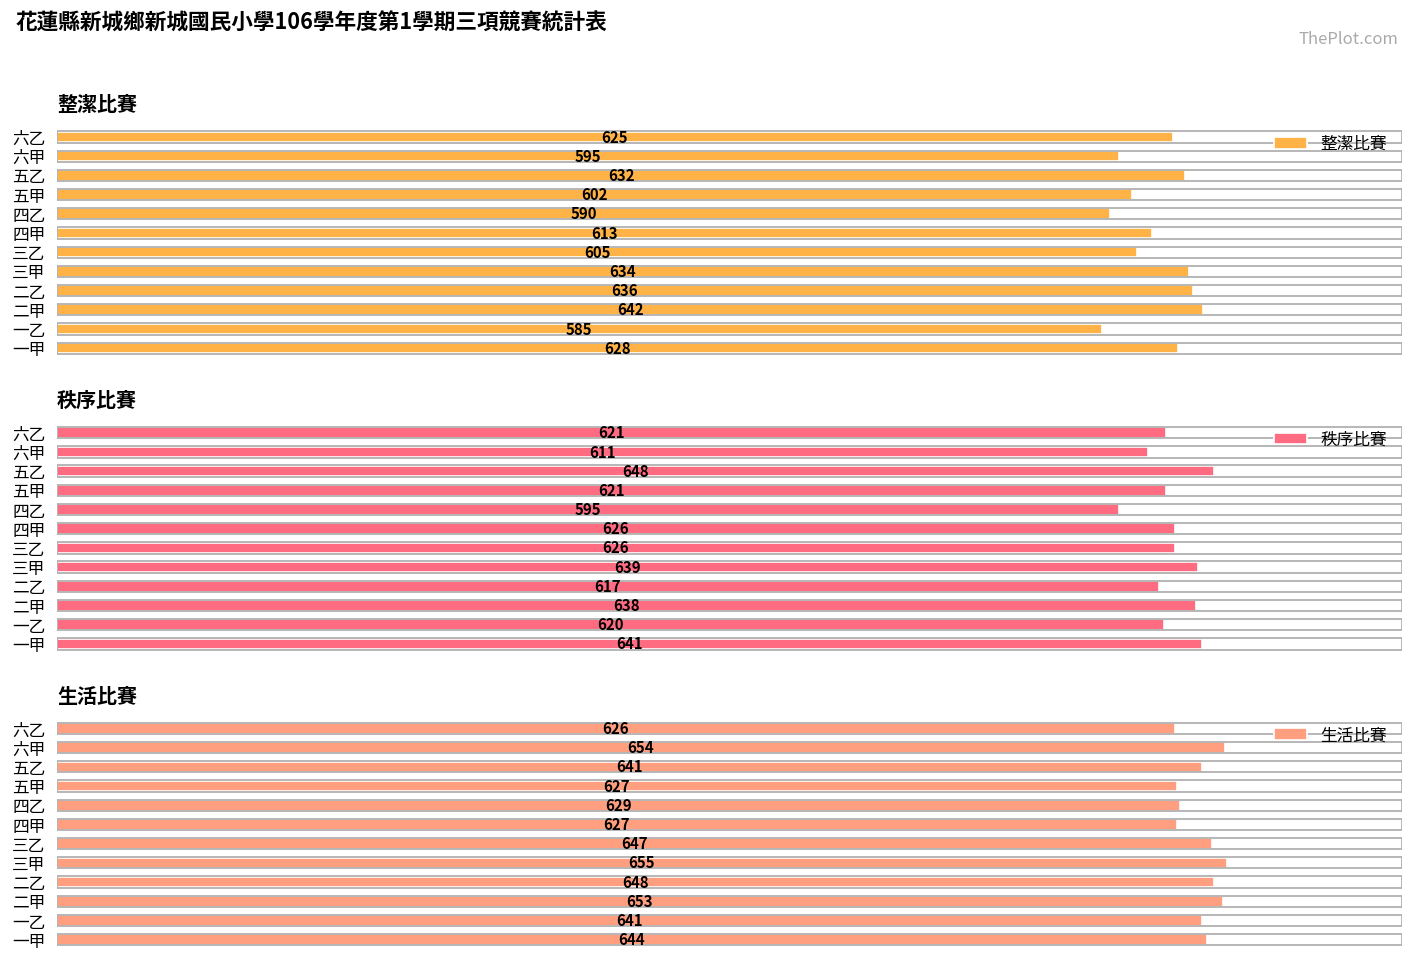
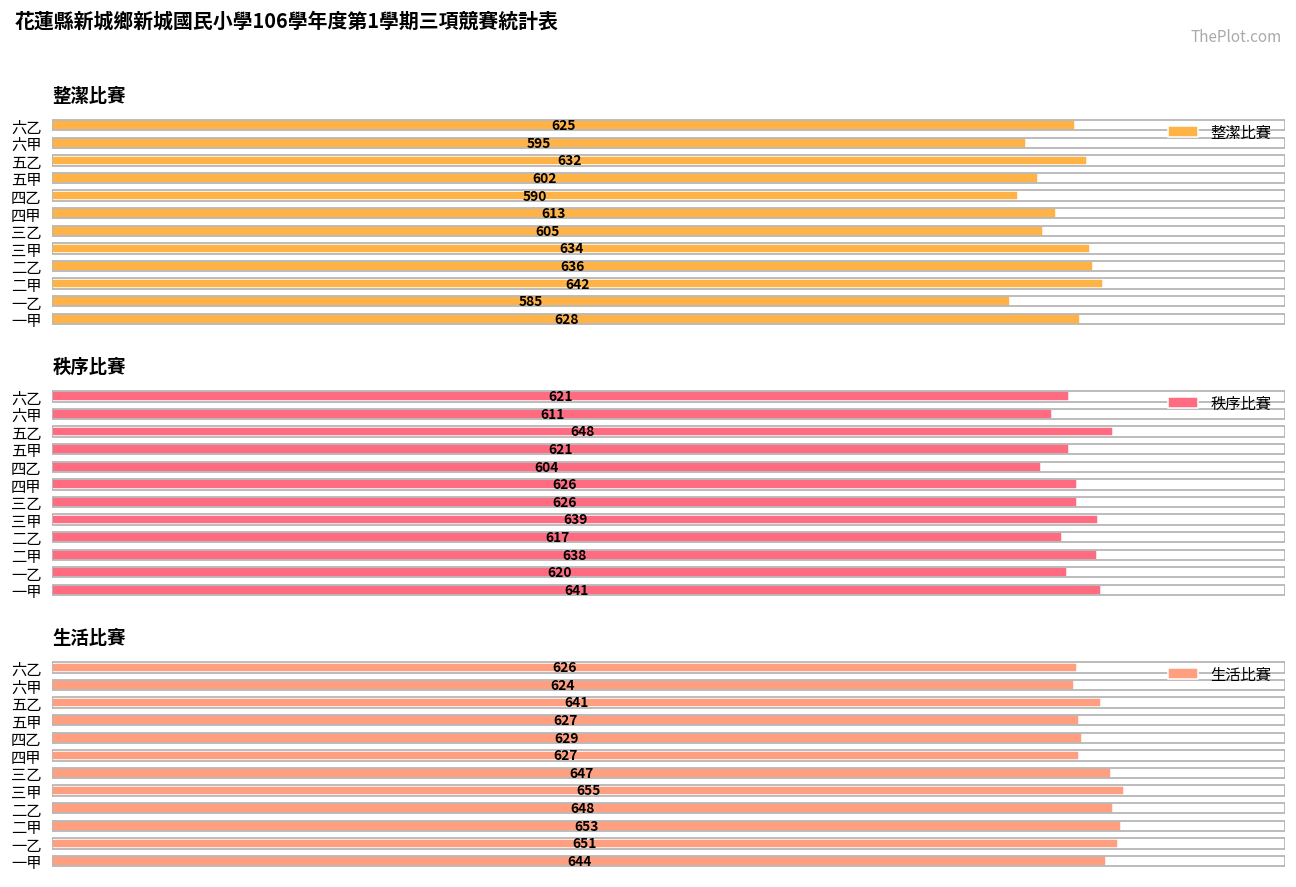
  {
    "整潔比賽": {
      "六乙": 625,
      "六甲": 595,
      "五乙": 632,
      "五甲": 602,
      "四乙": 590,
      "四甲": 613,
      "三乙": 605,
      "三甲": 634,
      "二乙": 636,
      "二甲": 642,
      "一乙": 585,
      "一甲": 628
    },
    "秩序比賽": {
      "六乙": 621,
      "六甲": 611,
      "五乙": 648,
      "五甲": 621,
-     "四乙": 595,
+     "四乙": 604,
      "四甲": 626,
      "三乙": 626,
      "三甲": 639,
      "二乙": 617,
      "二甲": 638,
      "一乙": 620,
      "一甲": 641
    },
    "生活比賽": {
      "六乙": 626,
-     "六甲": 654,
+     "六甲": 624,
      "五乙": 641,
      "五甲": 627,
      "四乙": 629,
      "四甲": 627,
      "三乙": 647,
      "三甲": 655,
      "二乙": 648,
      "二甲": 653,
-     "一乙": 641,
+     "一乙": 651,
      "一甲": 644
    }
  }
